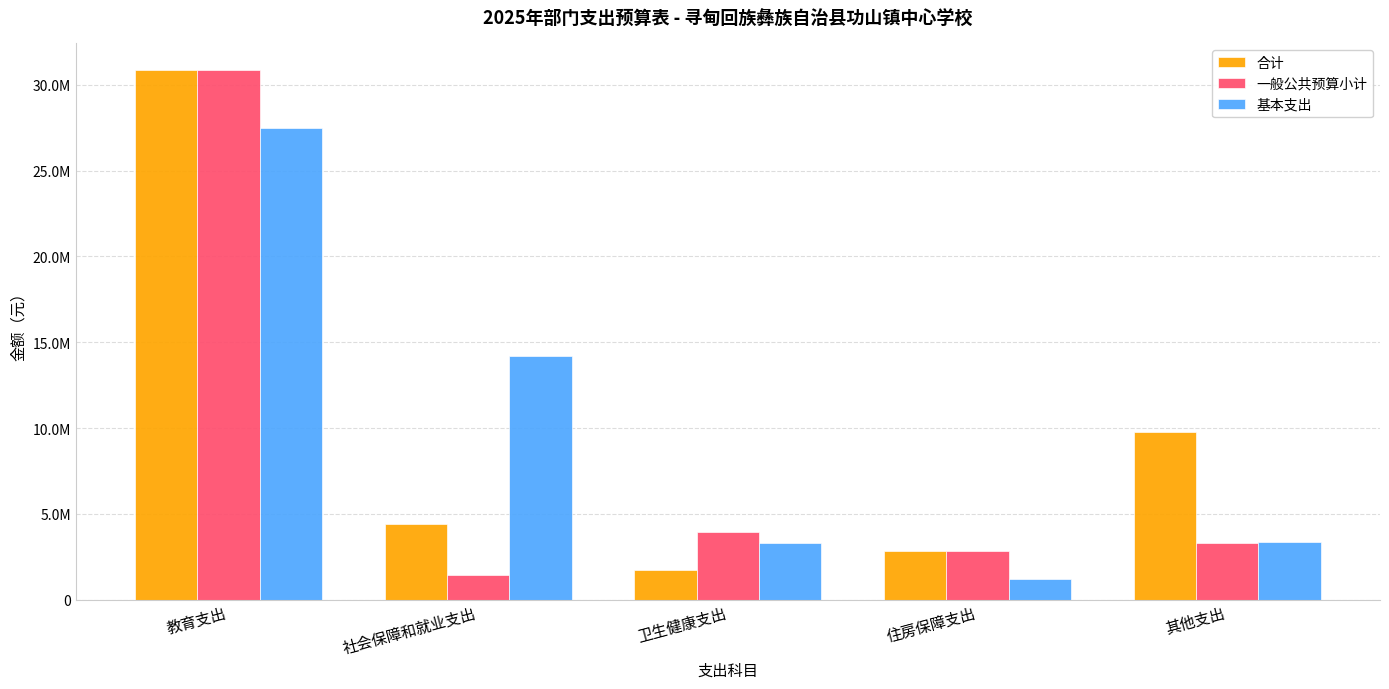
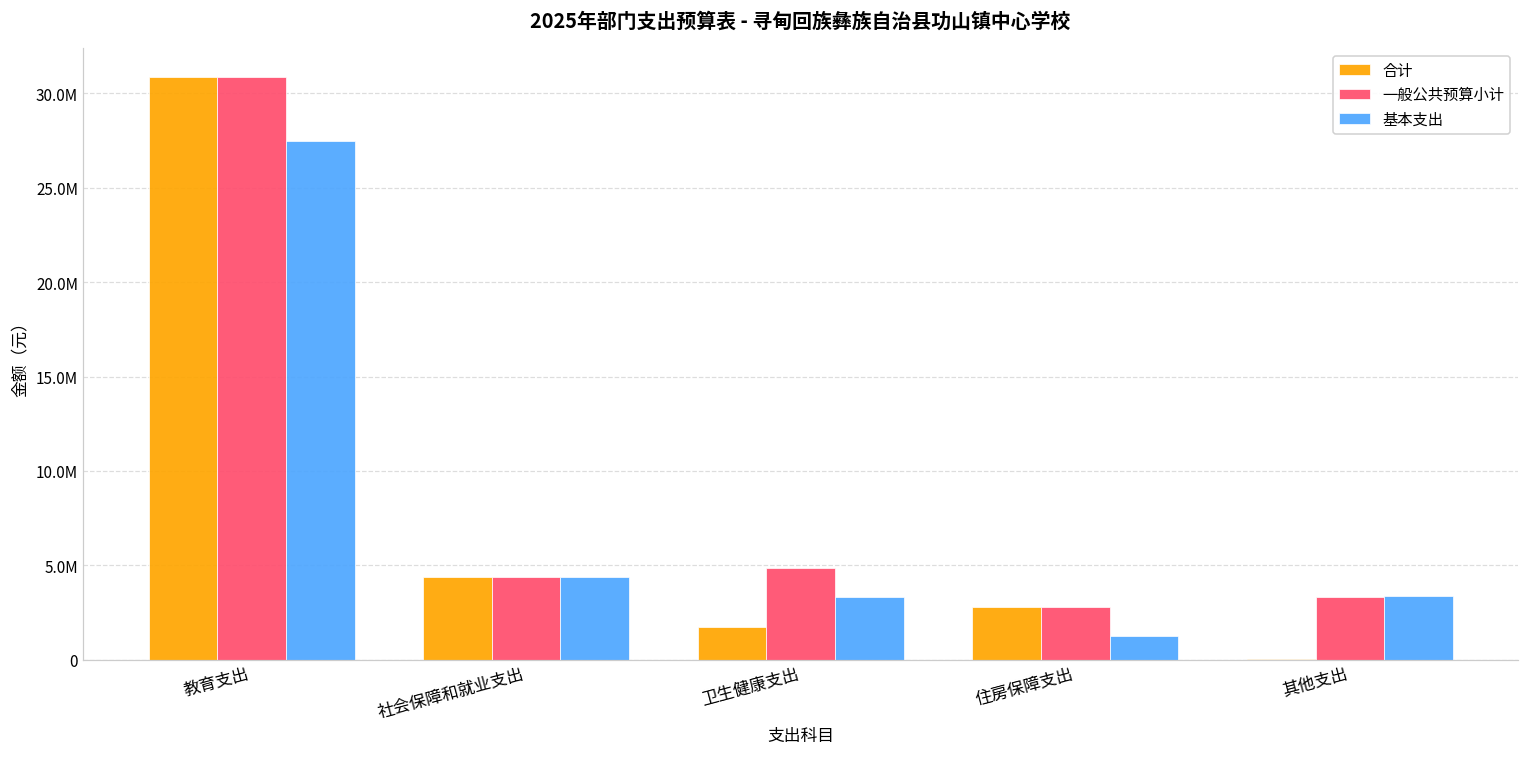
  {
    "合计": {
      "教育支出": 30900000,
      "社会保障和就业支出": 4400000,
      "卫生健康支出": 1700000,
      "住房保障支出": 2800000,
-     "其他支出": 9800000
+     "其他支出": 0
    },
    "一般公共预算小计": {
      "教育支出": 30900000,
-     "社会保障和就业支出": 1400000,
-     "卫生健康支出": 3900000,
+     "社会保障和就业支出": 4400000,
+     "卫生健康支出": 4900000,
      "住房保障支出": 2800000,
      "其他支出": 3300000
    },
    "基本支出": {
      "教育支出": 27500000,
-     "社会保障和就业支出": 14200000,
+     "社会保障和就业支出": 4400000,
      "卫生健康支出": 3300000,
      "住房保障支出": 1200000,
      "其他支出": 3400000
    }
  }
